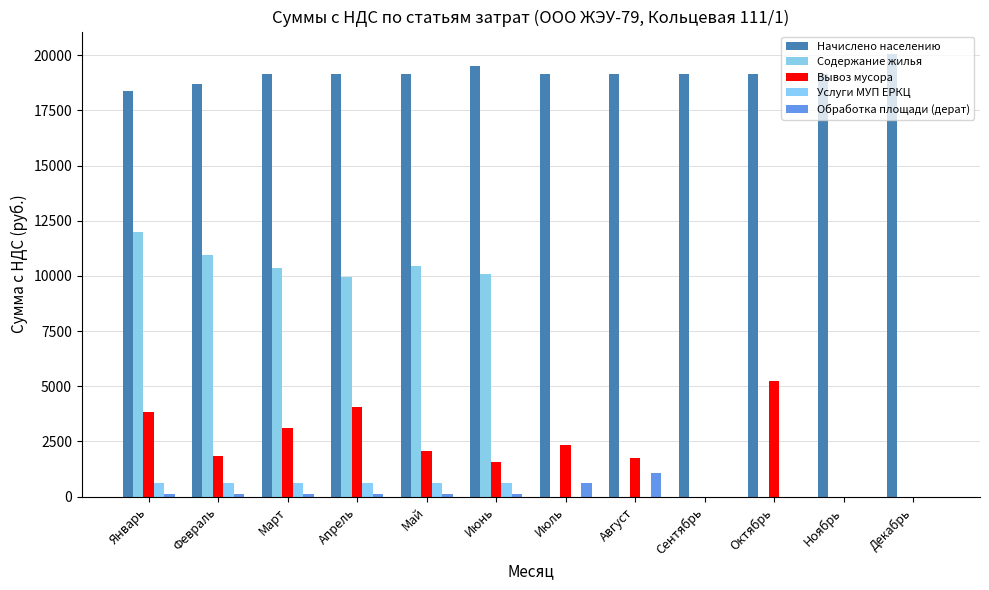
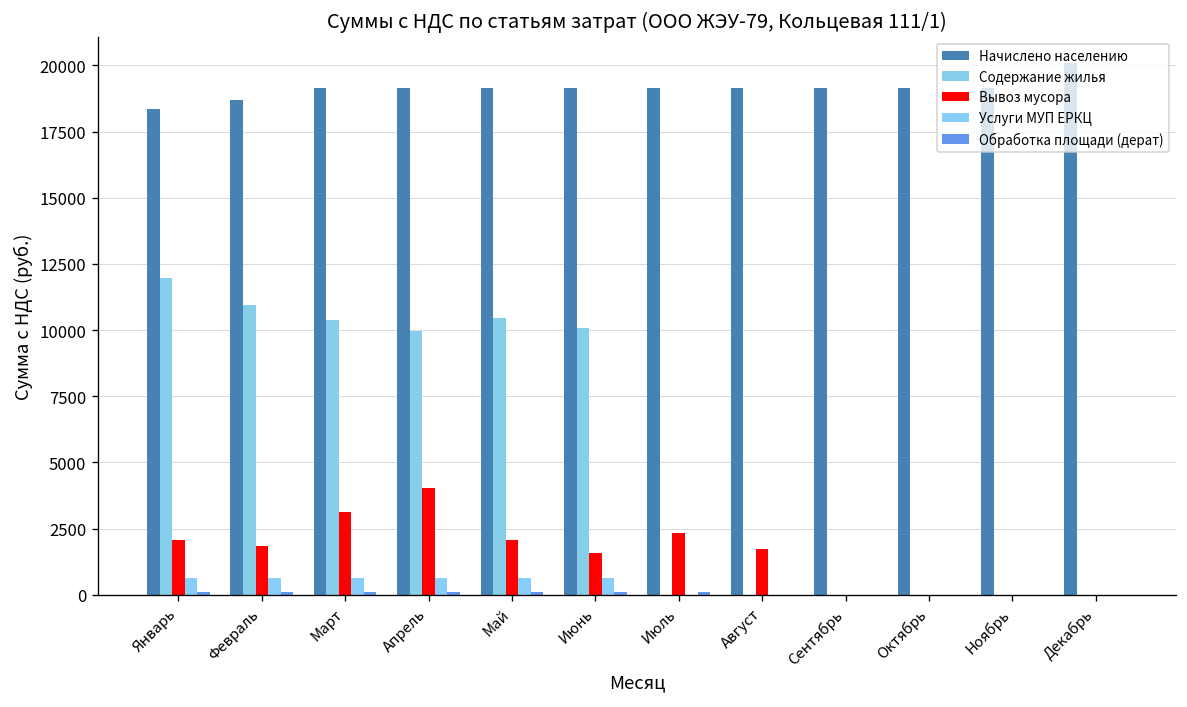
  {
    "Начислено населению": {
      "Январь": 18400,
      "Февраль": 18700,
      "Март": 19100,
      "Апрель": 19100,
      "Май": 19100,
-     "Июнь": 19500,
+     "Июнь": 19100,
      "Июль": 19100,
      "Август": 19100,
      "Сентябрь": 19100,
      "Октябрь": 19100
    },
    "Вывоз мусора": {
-     "Январь": 3800,
+     "Январь": 2100,
      "Февраль": 1900,
      "Март": 3100,
      "Апрель": 4000,
      "Май": 2100,
      "Июнь": 1600,
      "Июль": 2300,
      "Август": 1700,
      "Сентябрь": 0,
-     "Октябрь": 5200,
+     "Октябрь": 0,
      "Ноябрь": 0,
      "Декабрь": 0
    },
    "Обработка площади (дерат)": {
      "Январь": 100,
      "Февраль": 100,
      "Март": 100,
      "Апрель": 100,
      "Май": 100,
      "Июнь": 100,
-     "Июль": 600,
-     "Август": 1100,
+     "Июль": 100,
+     "Август": 0,
      "Сентябрь": 0,
      "Октябрь": 0,
      "Ноябрь": 0,
      "Декабрь": 0
    }
  }
